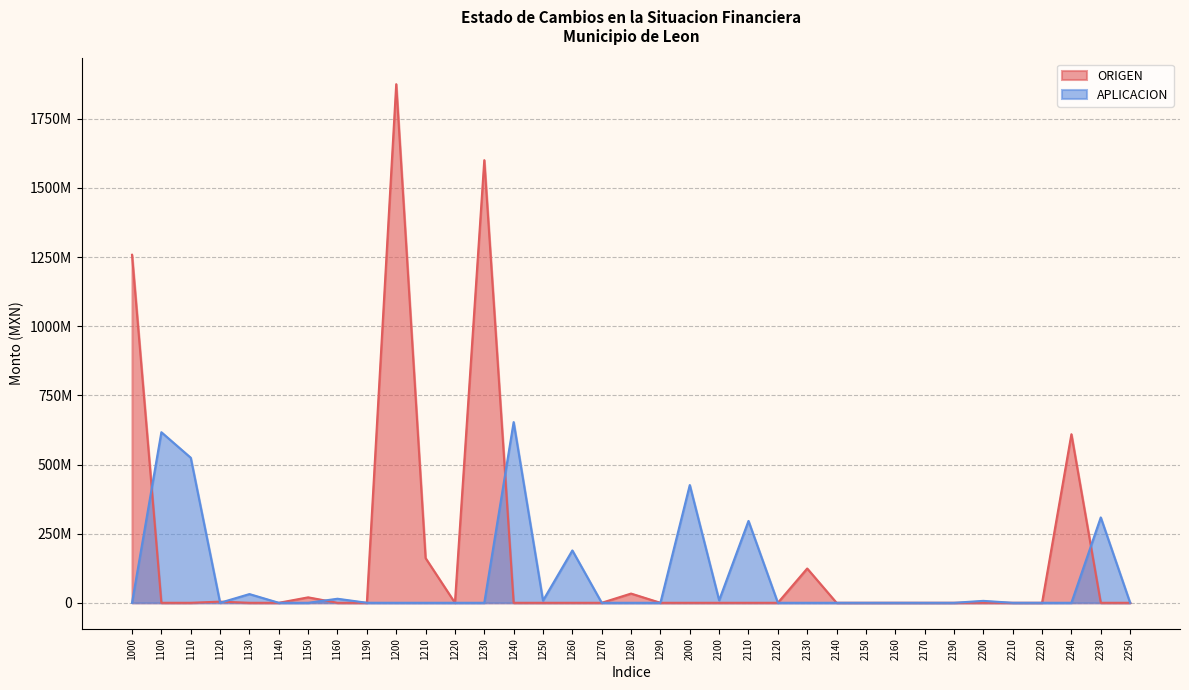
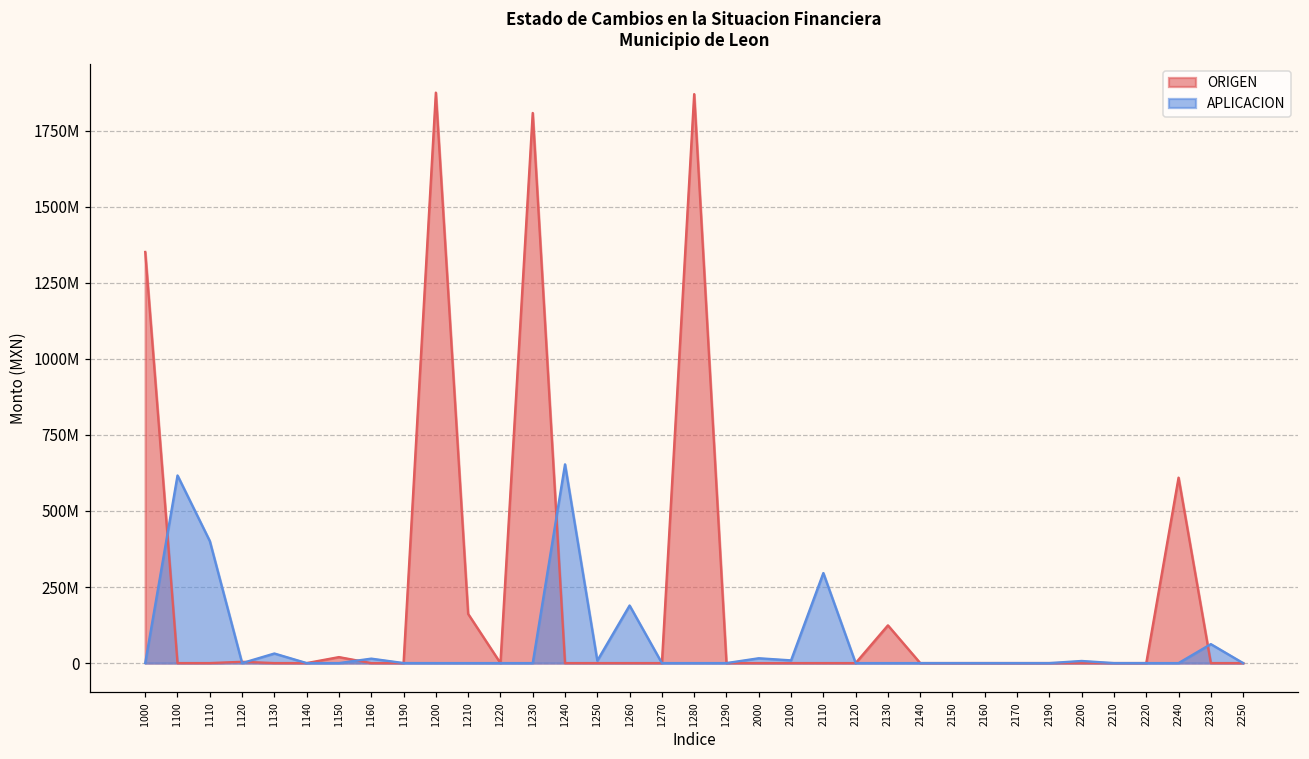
  {
    "ORIGEN": {
-     "1000": 1260000000,
+     "1000": 1350000000,
      "1100": 0,
      "1110": 0,
      "1130": 0,
      "1150": 20000000,
      "1160": 0,
      "1200": 1880000000,
      "1210": 160000000,
-     "1230": 1600000000,
+     "1230": 1810000000,
      "1240": 0,
      "1260": 0,
-     "1280": 30000000,
+     "1280": 1870000000,
      "2000": 0,
      "2110": 0,
      "2130": 120000000,
      "2240": 610000000,
      "2230": 0
    },
    "APLICACION": {
      "1000": 0,
      "1100": 620000000,
-     "1110": 520000000,
+     "1110": 400000000,
      "1130": 30000000,
      "1150": 0,
      "1160": 10000000,
      "1200": 0,
      "1210": 0,
      "1230": 0,
      "1240": 650000000,
      "1260": 190000000,
      "1280": 0,
-     "2000": 430000000,
+     "2000": 20000000,
      "2110": 300000000,
      "2130": 0,
      "2240": 0,
-     "2230": 310000000
+     "2230": 60000000
    }
  }
